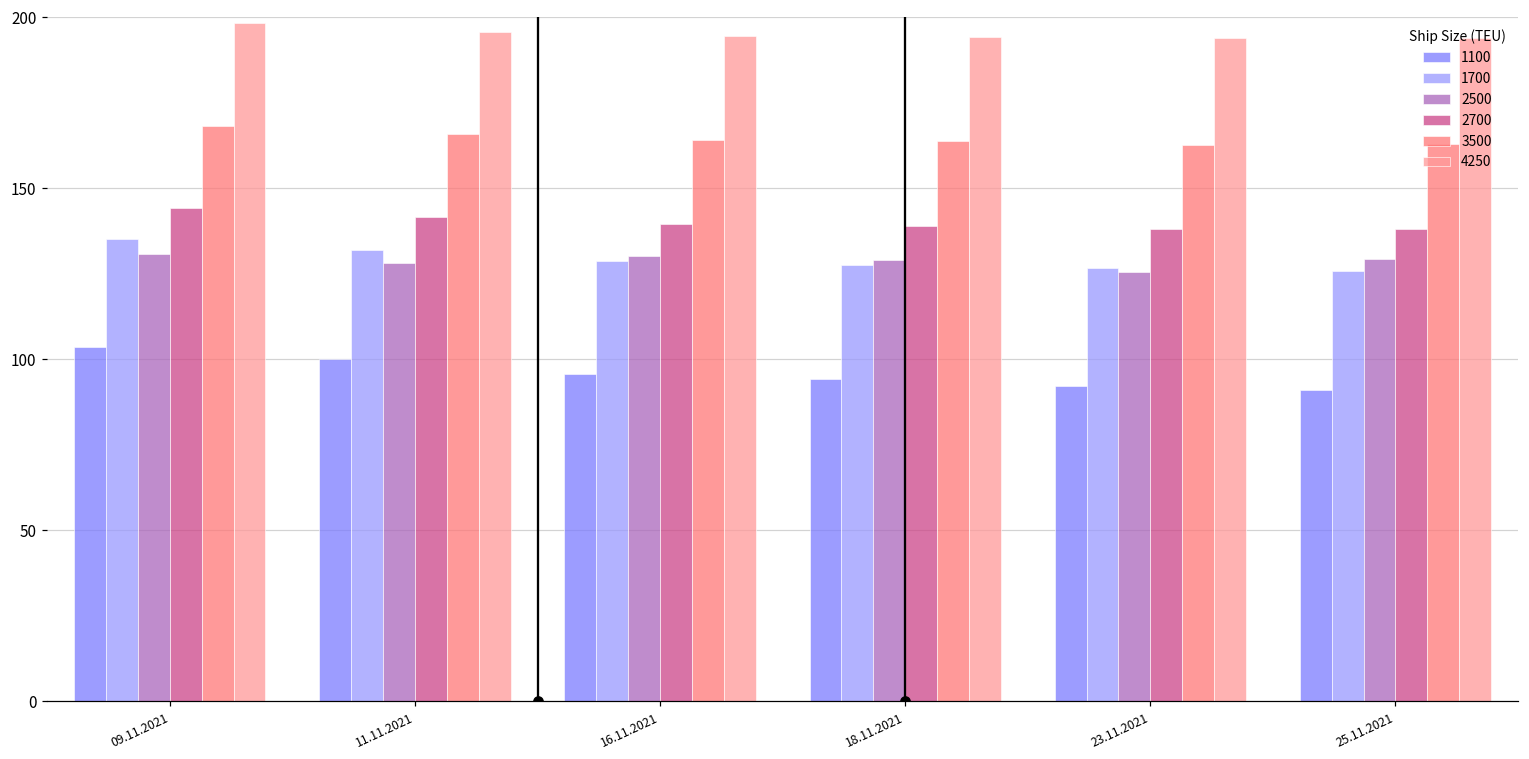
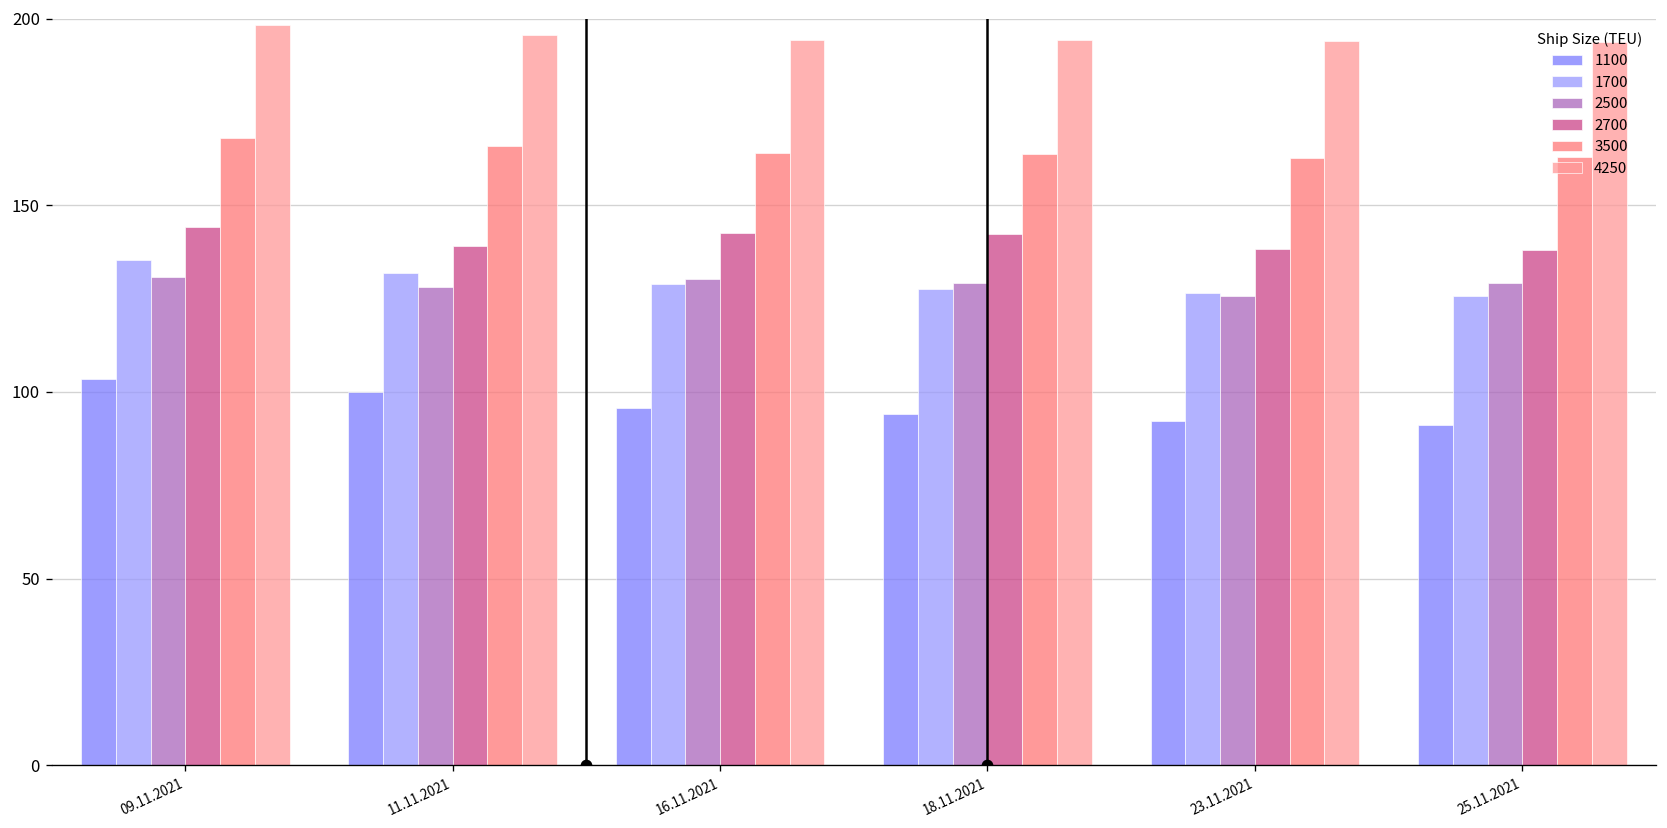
  {
    "2500": {
      "09.11.2021": 131,
      "11.11.2021": 128,
      "16.11.2021": 130,
      "18.11.2021": 129,
      "23.11.2021": 126,
      "25.11.2021": 129
    },
    "2700": {
      "09.11.2021": 144,
-     "11.11.2021": 142,
-     "16.11.2021": 139,
-     "18.11.2021": 139,
+     "11.11.2021": 139,
+     "16.11.2021": 143,
+     "18.11.2021": 142,
      "23.11.2021": 138,
      "25.11.2021": 138
    }
  }
